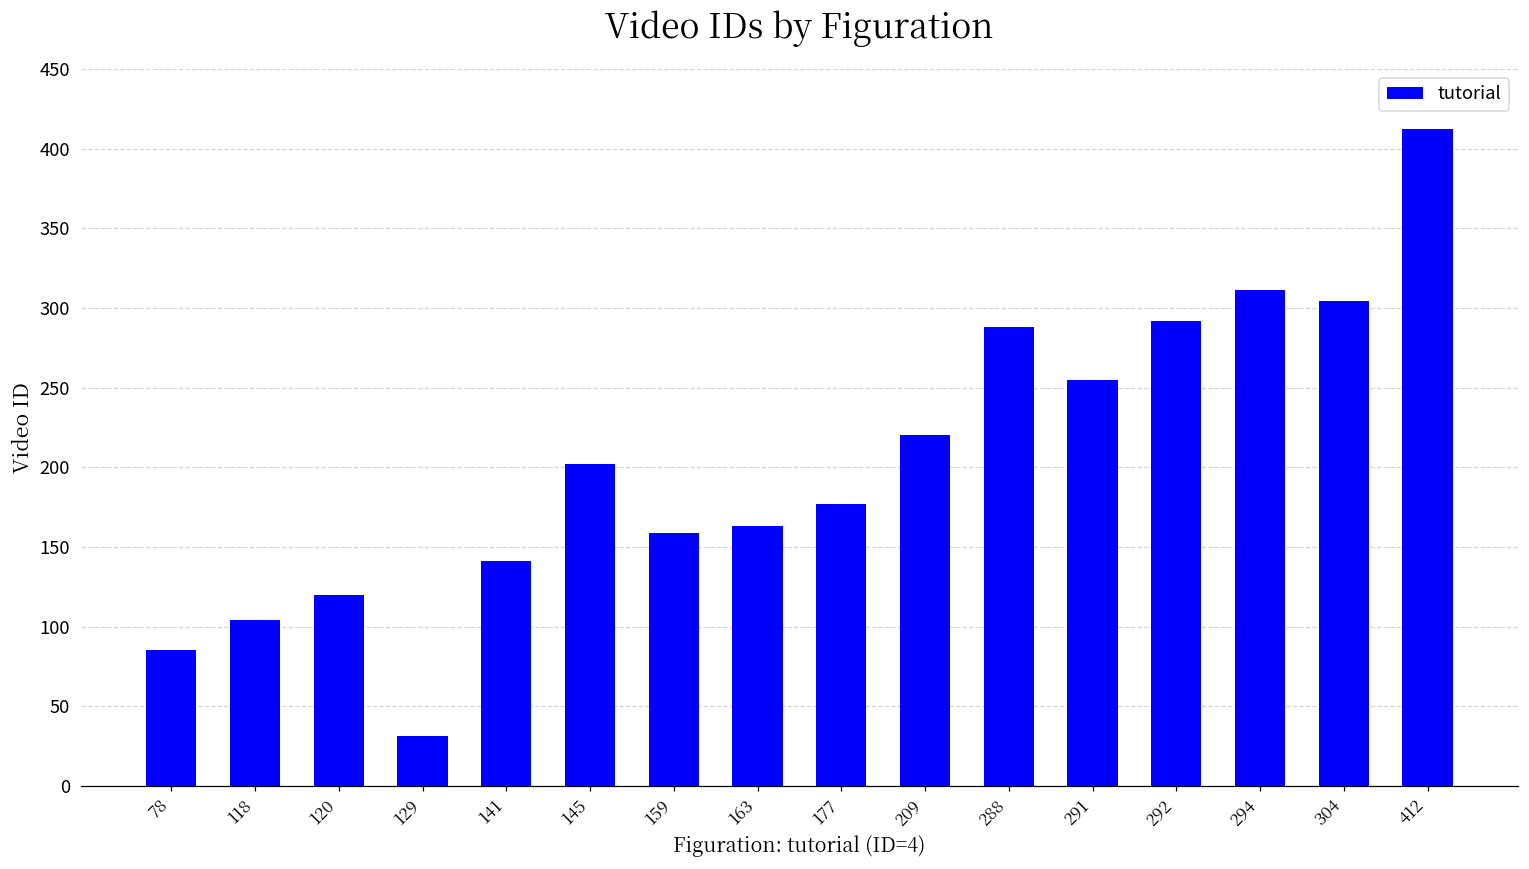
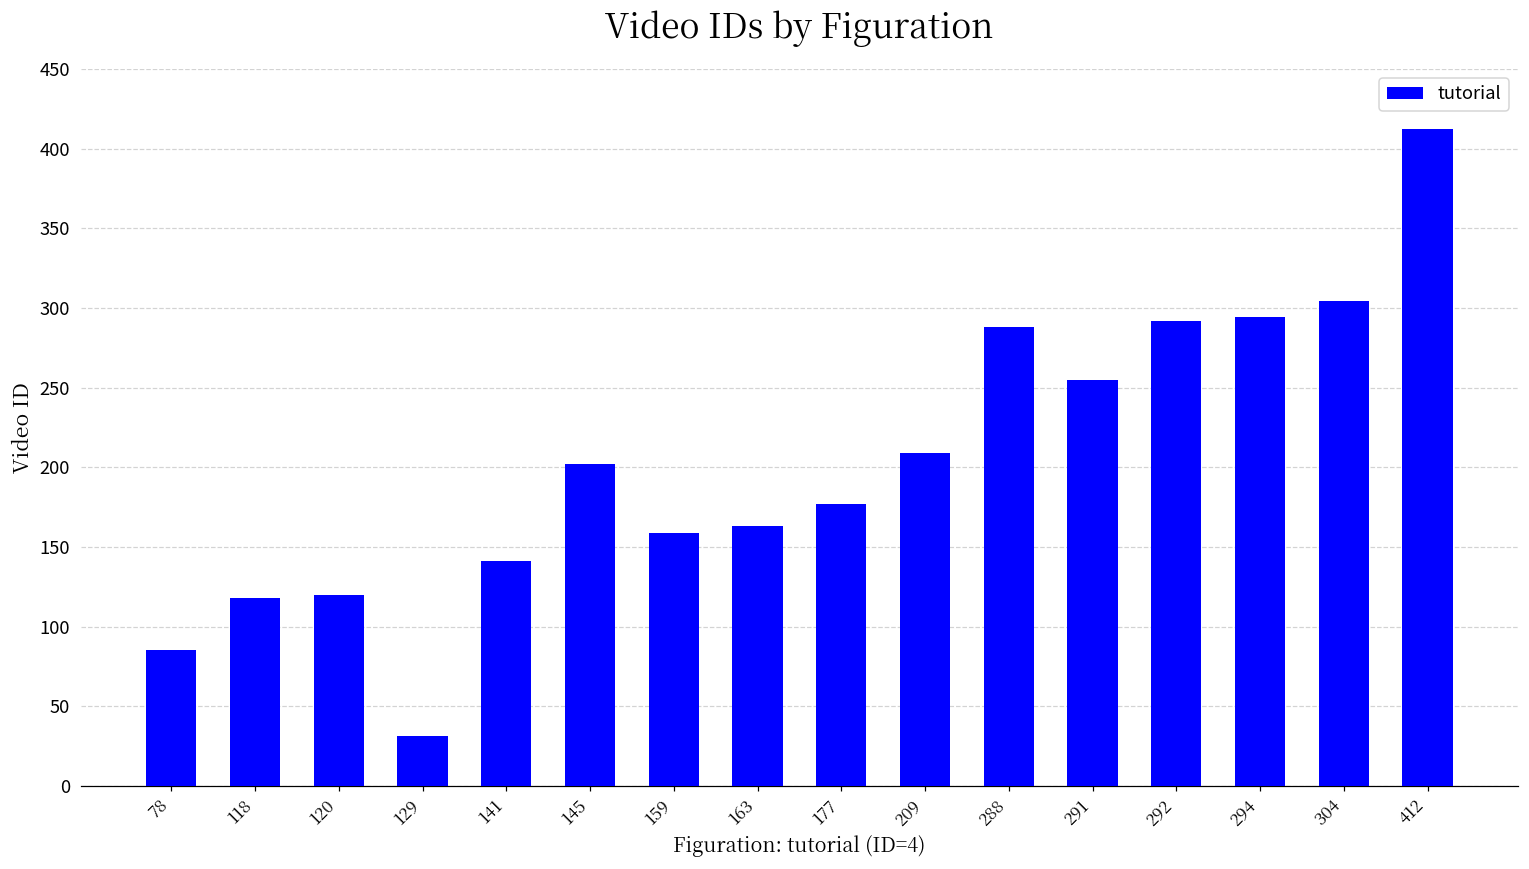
  {
    "78": 85,
-   "118": 104,
+   "118": 118,
    "120": 120,
    "129": 31,
    "141": 141,
    "145": 202,
    "159": 159,
    "163": 163,
    "177": 177,
-   "209": 220,
+   "209": 209,
    "288": 288,
    "291": 255,
    "292": 292,
-   "294": 311,
+   "294": 294,
    "304": 304,
    "412": 412
  }
